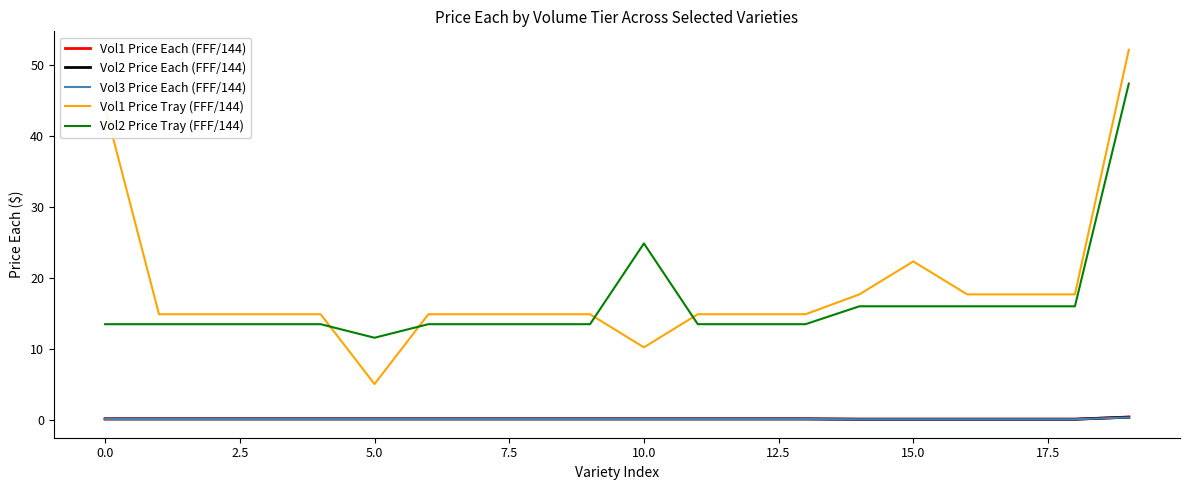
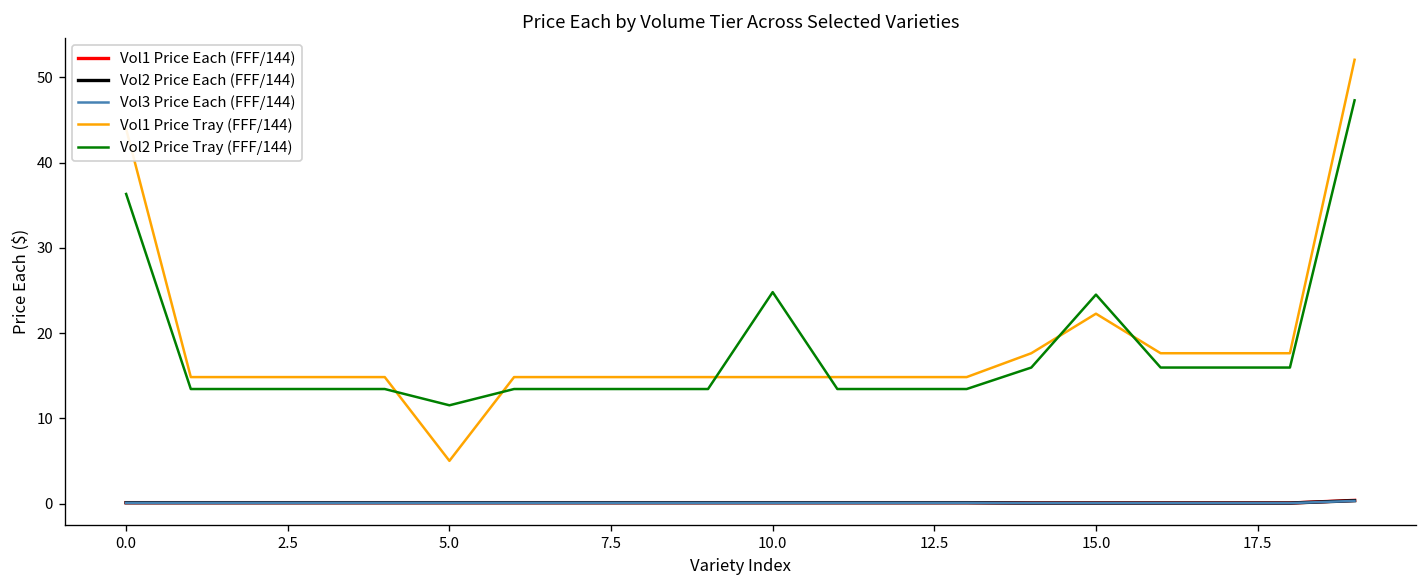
  {
    "Vol3 Price Each (FFF/144)": {
      "0.0": 0,
      "5.0": 0,
      "10.0": 0,
      "15.0": 0
    },
    "Vol1 Price Tray (FFF/144)": {
      "5.0": 5,
-     "10.0": 10,
+     "10.0": 15,
      "15.0": 22
    },
    "Vol2 Price Tray (FFF/144)": {
-     "0.0": 13,
+     "0.0": 36,
      "5.0": 12,
      "10.0": 25,
-     "15.0": 16
+     "15.0": 25
    }
  }
